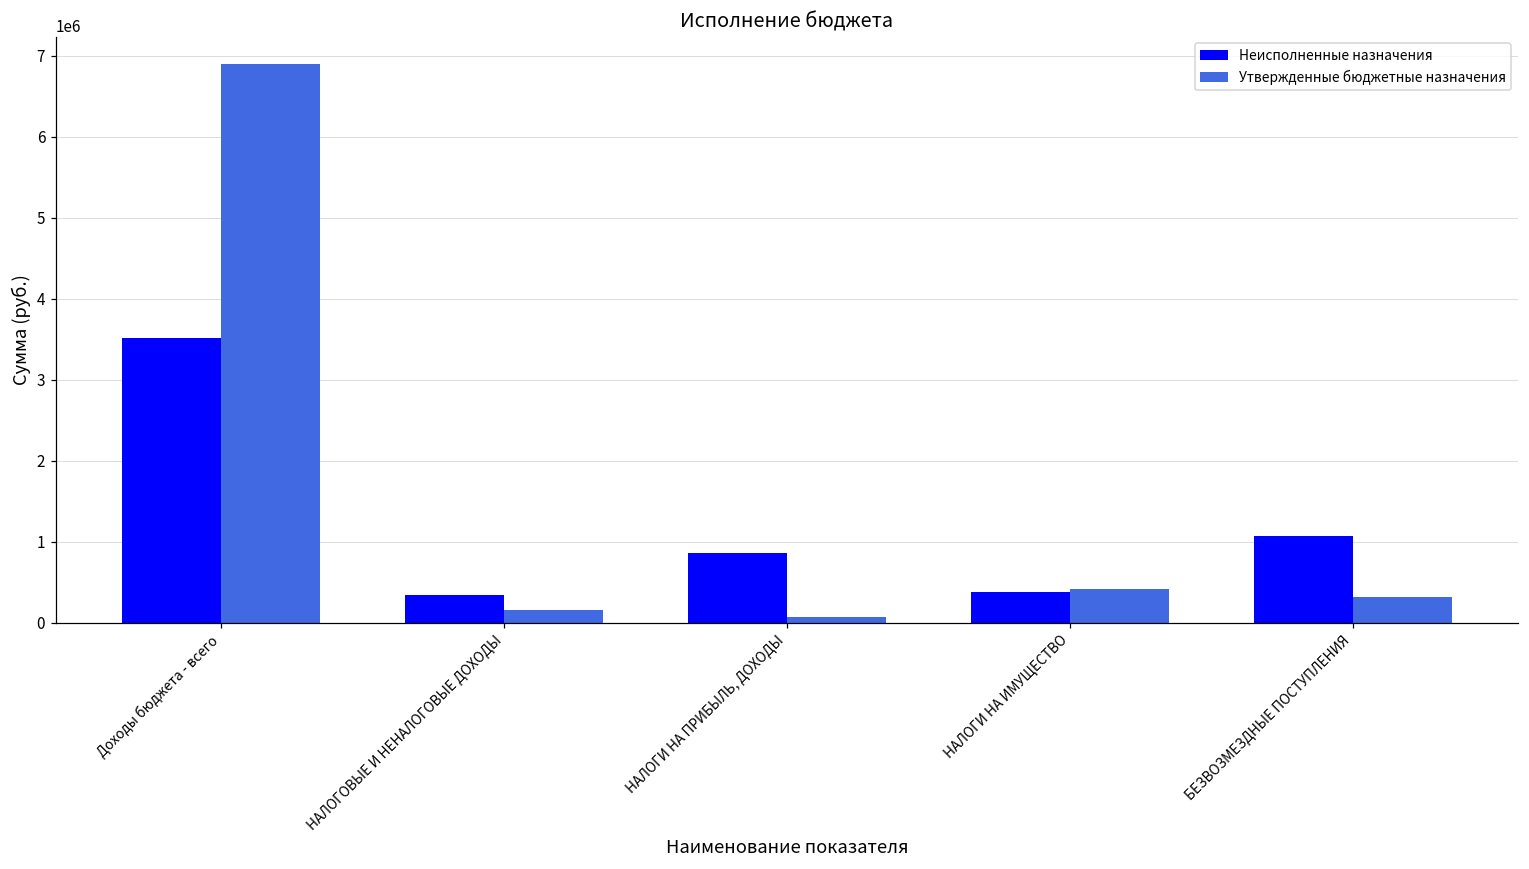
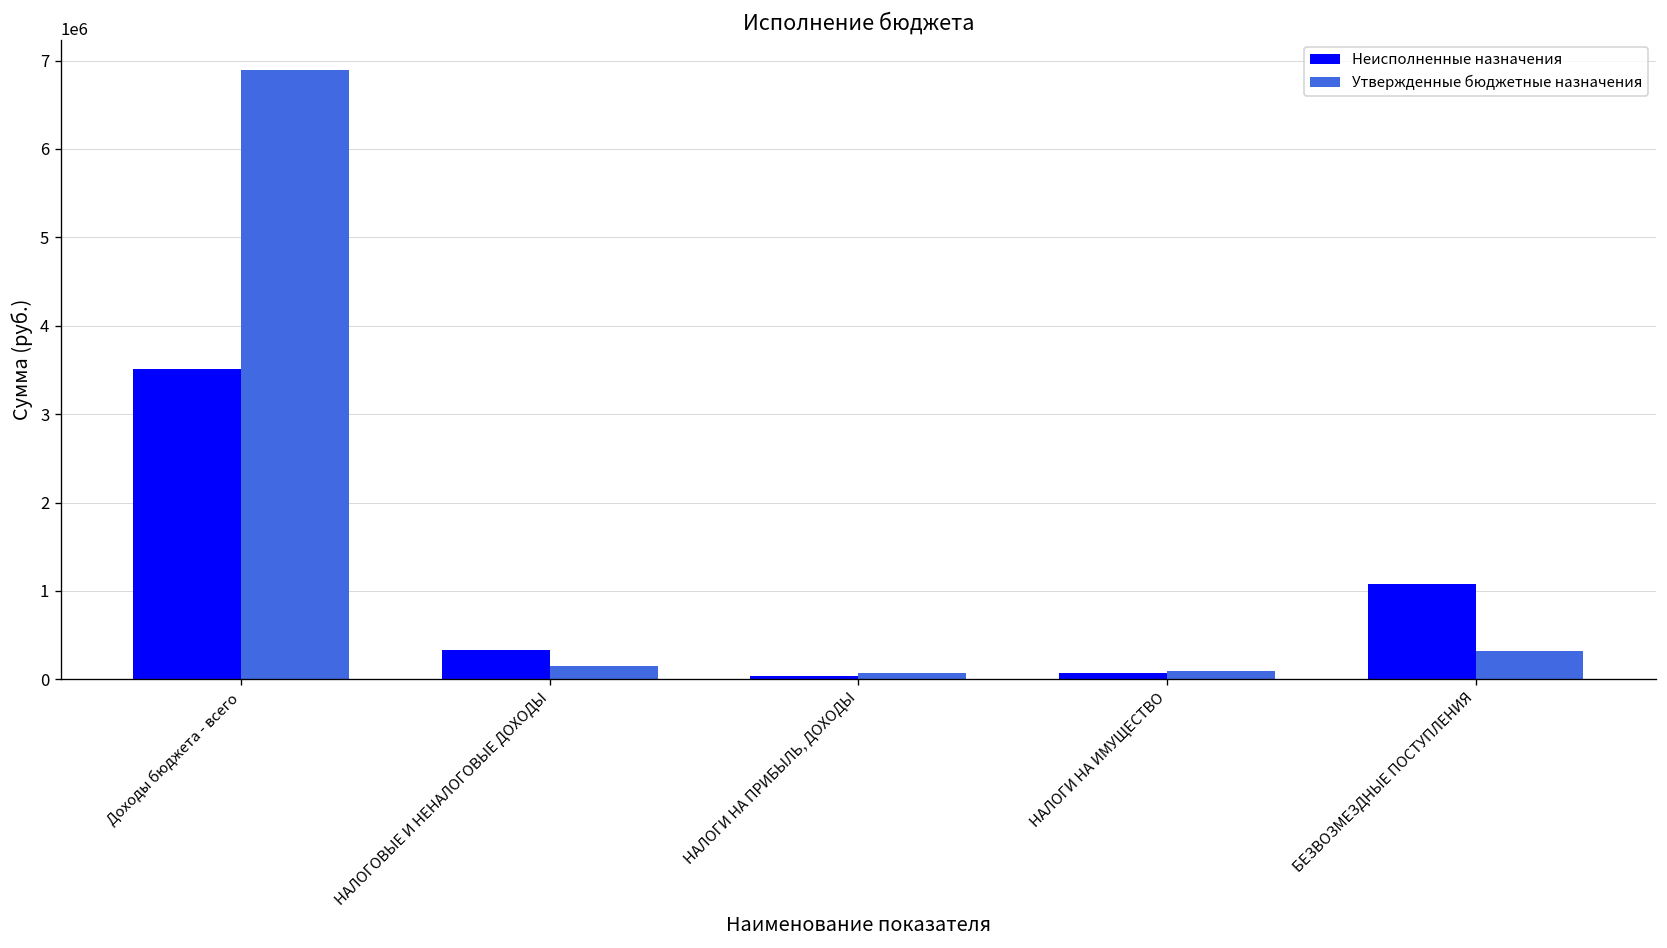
  {
    "Неисполненные назначения": {
      "Доходы бюджета - всего": 3500000,
      "НАЛОГОВЫЕ И НЕНАЛОГОВЫЕ ДОХОДЫ": 300000,
-     "НАЛОГИ НА ПРИБЫЛЬ, ДОХОДЫ": 900000,
-     "НАЛОГИ НА ИМУЩЕСТВО": 400000,
+     "НАЛОГИ НА ПРИБЫЛЬ, ДОХОДЫ": 0,
+     "НАЛОГИ НА ИМУЩЕСТВО": 100000,
      "БЕЗВОЗМЕЗДНЫЕ ПОСТУПЛЕНИЯ": 1100000
    },
    "Утвержденные бюджетные назначения": {
      "Доходы бюджета - всего": 6900000,
      "НАЛОГОВЫЕ И НЕНАЛОГОВЫЕ ДОХОДЫ": 200000,
      "НАЛОГИ НА ПРИБЫЛЬ, ДОХОДЫ": 100000,
-     "НАЛОГИ НА ИМУЩЕСТВО": 400000,
+     "НАЛОГИ НА ИМУЩЕСТВО": 100000,
      "БЕЗВОЗМЕЗДНЫЕ ПОСТУПЛЕНИЯ": 300000
    }
  }
